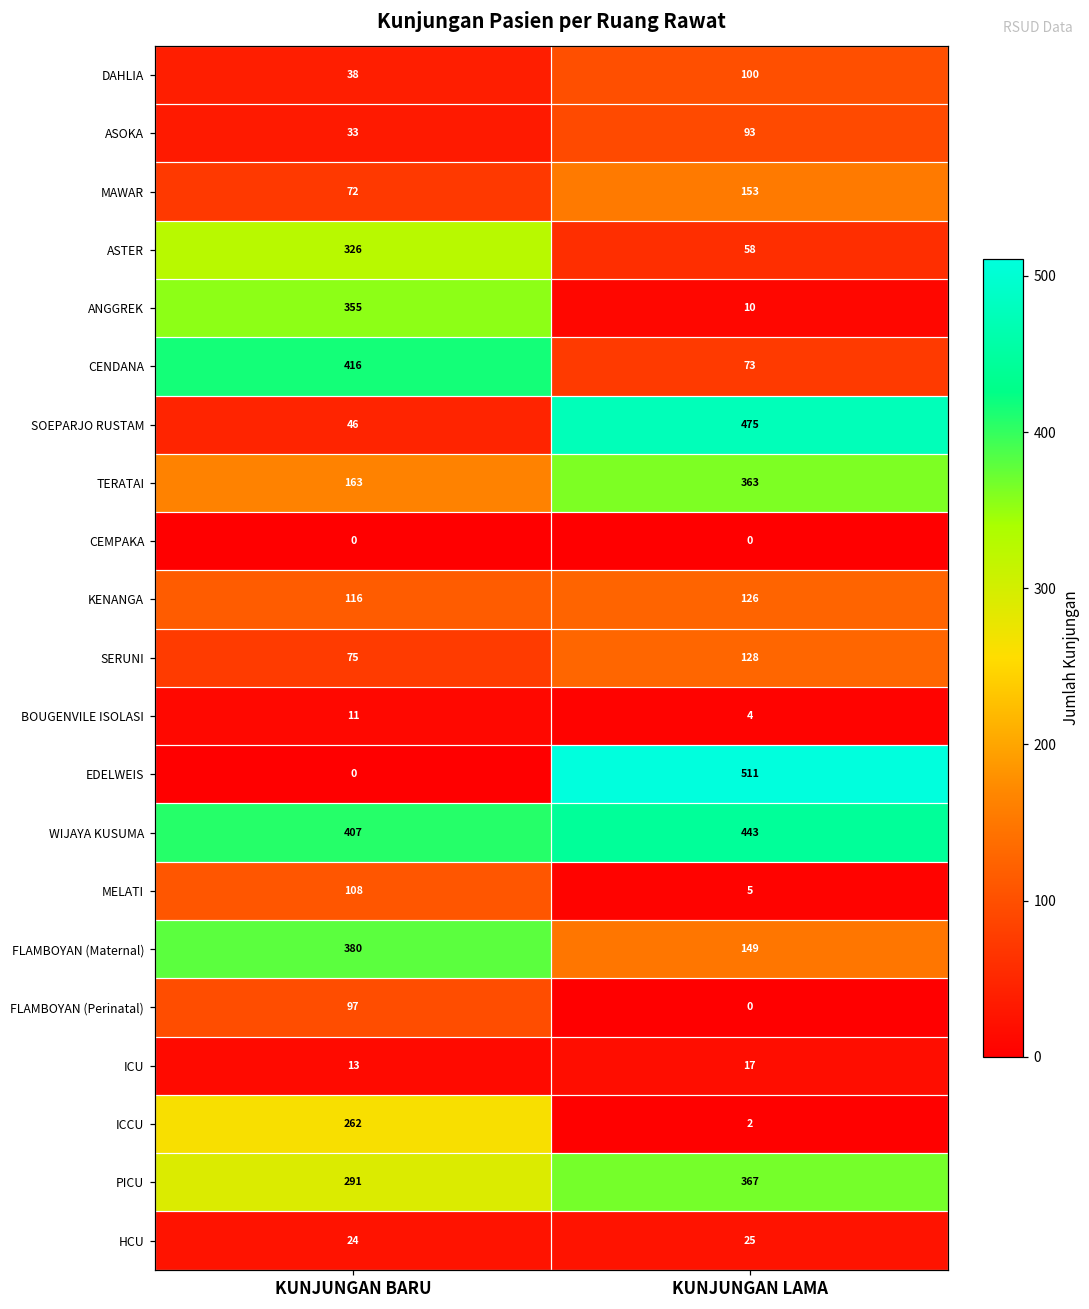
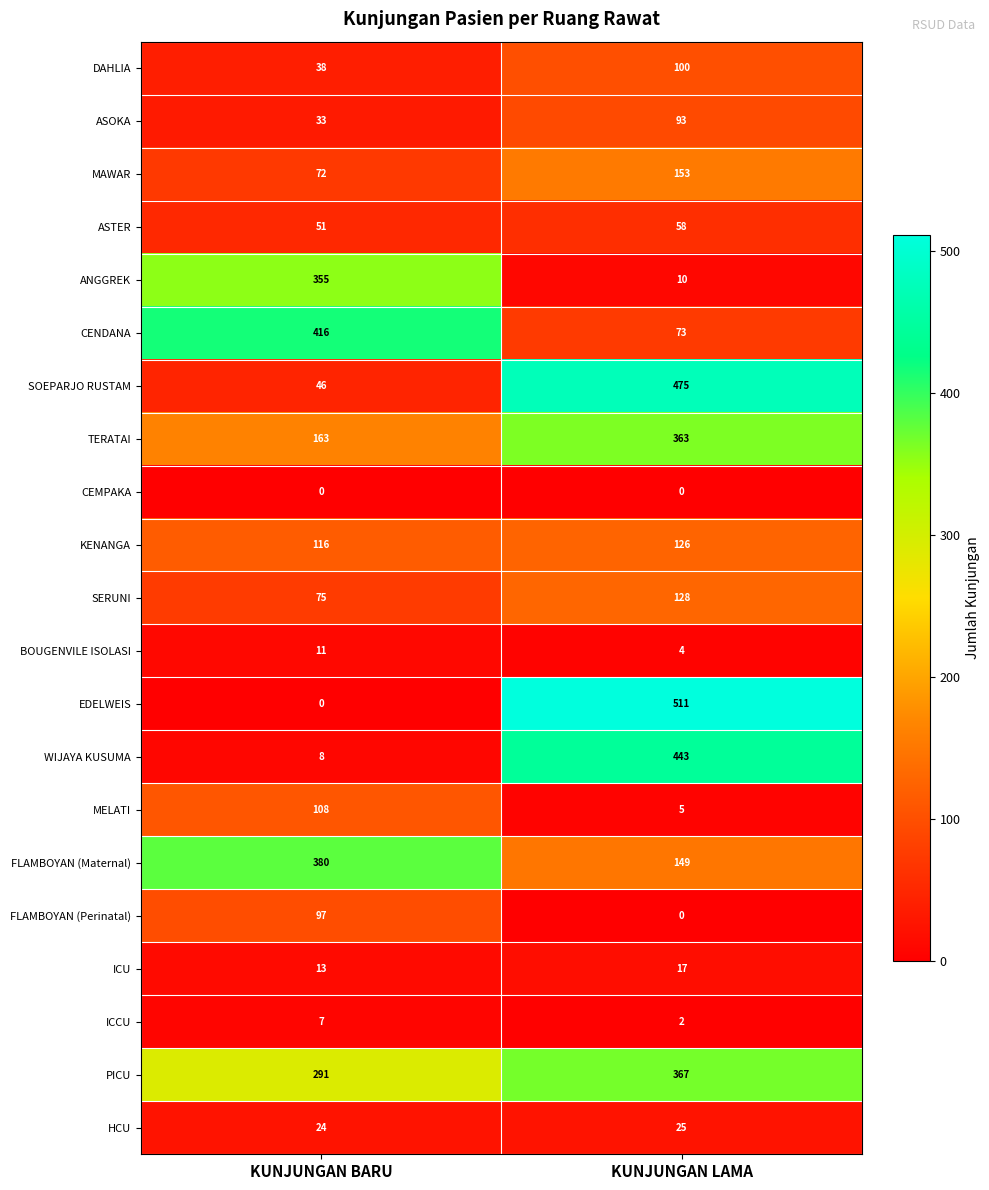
  {
    "DAHLIA": {
      "KUNJUNGAN BARU": 38,
      "KUNJUNGAN LAMA": 100
    },
    "ASOKA": {
      "KUNJUNGAN BARU": 33,
      "KUNJUNGAN LAMA": 93
    },
    "MAWAR": {
      "KUNJUNGAN BARU": 72,
      "KUNJUNGAN LAMA": 153
    },
    "ASTER": {
-     "KUNJUNGAN BARU": 326,
+     "KUNJUNGAN BARU": 51,
      "KUNJUNGAN LAMA": 58
    },
    "ANGGREK": {
      "KUNJUNGAN BARU": 355,
      "KUNJUNGAN LAMA": 10
    },
    "CENDANA": {
      "KUNJUNGAN BARU": 416,
      "KUNJUNGAN LAMA": 73
    },
    "SOEPARJO RUSTAM": {
      "KUNJUNGAN BARU": 46,
      "KUNJUNGAN LAMA": 475
    },
    "TERATAI": {
      "KUNJUNGAN BARU": 163,
      "KUNJUNGAN LAMA": 363
    },
    "CEMPAKA": {
      "KUNJUNGAN BARU": 0,
      "KUNJUNGAN LAMA": 0
    },
    "KENANGA": {
      "KUNJUNGAN BARU": 116,
      "KUNJUNGAN LAMA": 126
    },
    "SERUNI": {
      "KUNJUNGAN BARU": 75,
      "KUNJUNGAN LAMA": 128
    },
    "BOUGENVILE ISOLASI": {
      "KUNJUNGAN BARU": 11,
      "KUNJUNGAN LAMA": 4
    },
    "EDELWEIS": {
      "KUNJUNGAN BARU": 0,
      "KUNJUNGAN LAMA": 511
    },
    "WIJAYA KUSUMA": {
-     "KUNJUNGAN BARU": 407,
+     "KUNJUNGAN BARU": 8,
      "KUNJUNGAN LAMA": 443
    },
    "MELATI": {
      "KUNJUNGAN BARU": 108,
      "KUNJUNGAN LAMA": 5
    },
    "FLAMBOYAN (Maternal)": {
      "KUNJUNGAN BARU": 380,
      "KUNJUNGAN LAMA": 149
    },
    "FLAMBOYAN (Perinatal)": {
      "KUNJUNGAN BARU": 97,
      "KUNJUNGAN LAMA": 0
    },
    "ICU": {
      "KUNJUNGAN BARU": 13,
      "KUNJUNGAN LAMA": 17
    },
    "ICCU": {
-     "KUNJUNGAN BARU": 262,
+     "KUNJUNGAN BARU": 7,
      "KUNJUNGAN LAMA": 2
    },
    "PICU": {
      "KUNJUNGAN BARU": 291,
      "KUNJUNGAN LAMA": 367
    },
    "HCU": {
      "KUNJUNGAN BARU": 24,
      "KUNJUNGAN LAMA": 25
    }
  }
